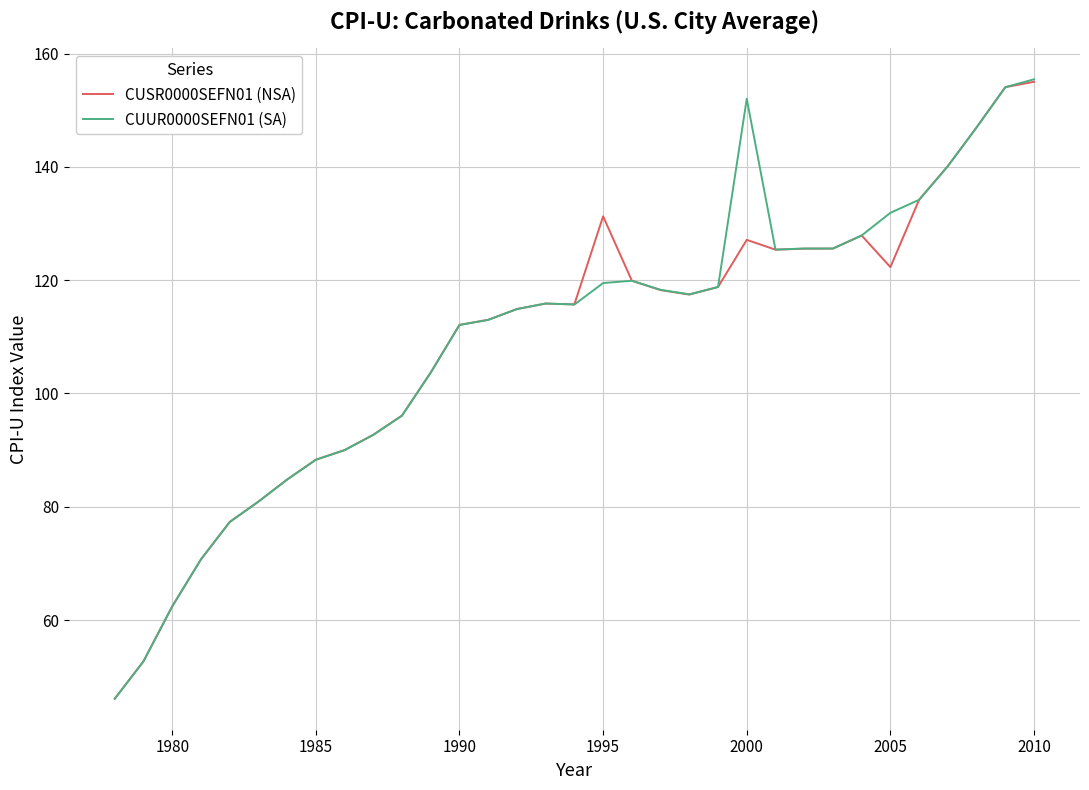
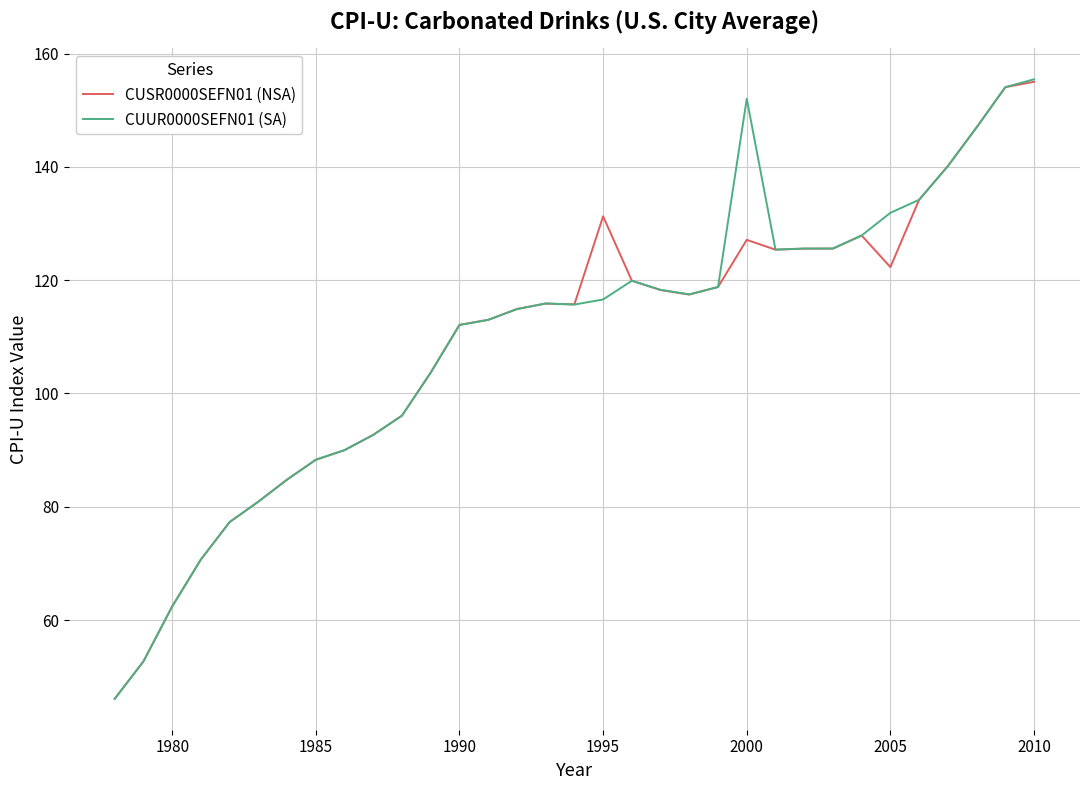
  {
    "CUSR0000SEFN01 (NSA)": {
      "1995": 131,
      "2000": 127,
      "2005": 122
    },
    "CUUR0000SEFN01 (SA)": {
-     "1995": 120,
+     "1995": 117,
      "2000": 152,
      "2005": 132
    }
  }
